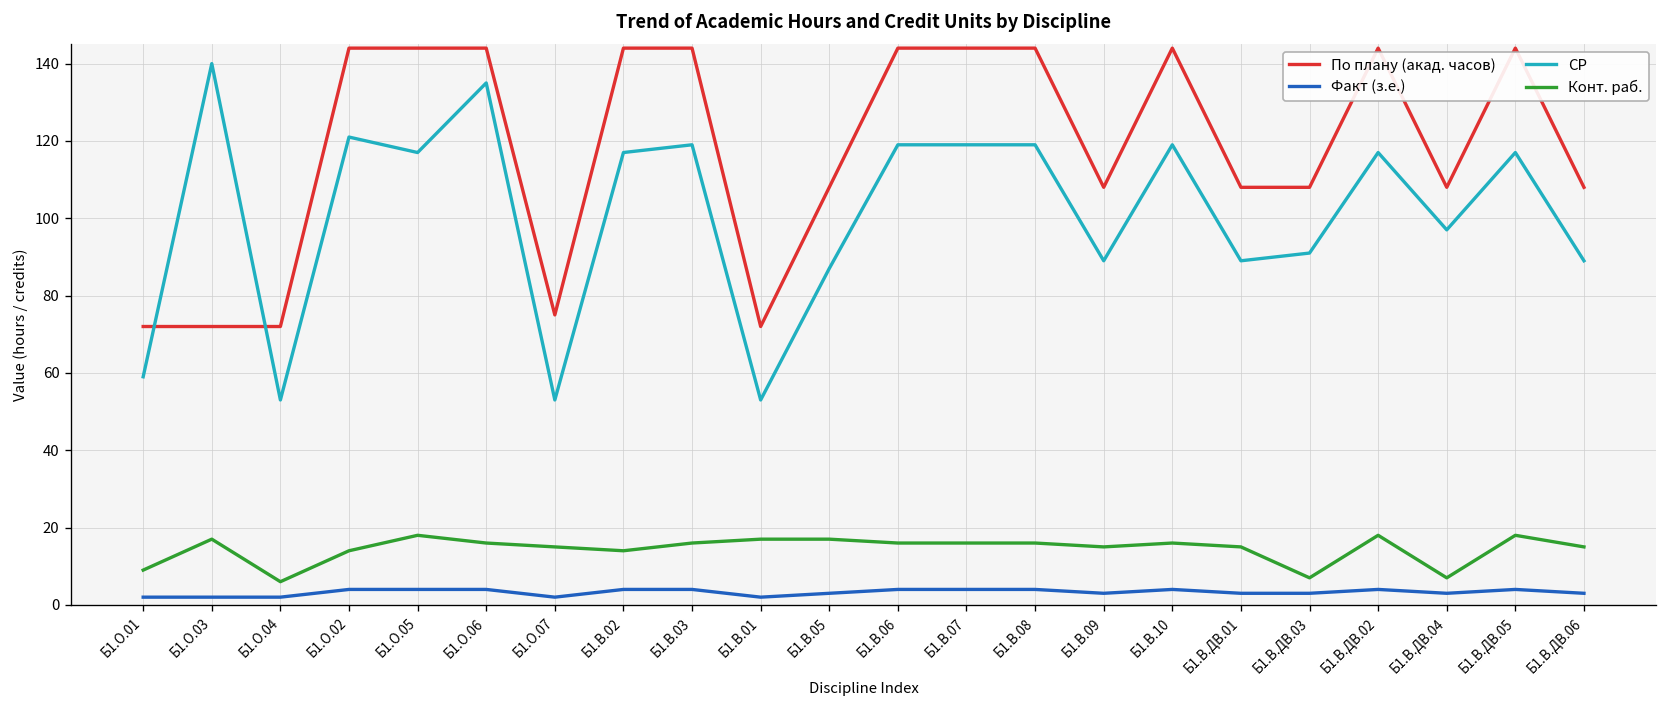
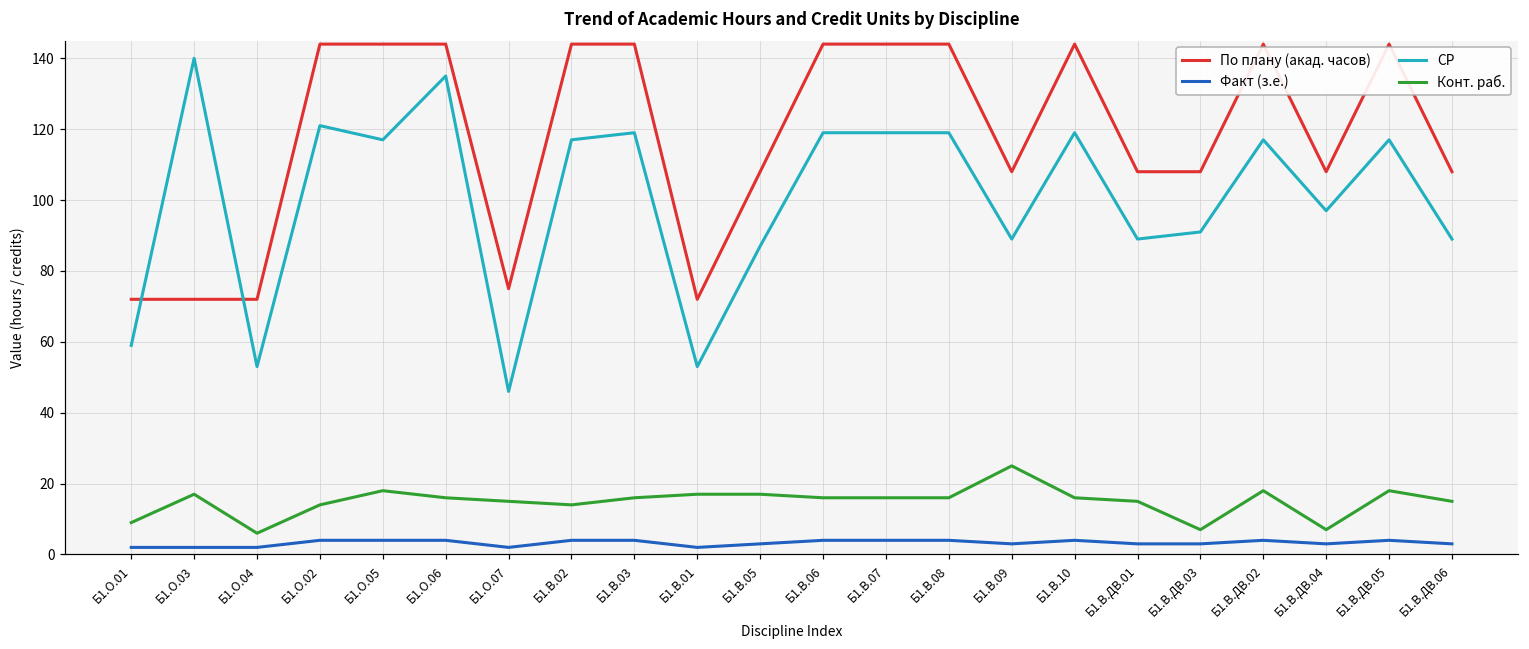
  {
    "По плану (акад. часов)": {
      "Б1.О.01": 72,
      "Б1.О.03": 72,
      "Б1.О.04": 72,
      "Б1.О.02": 144,
      "Б1.О.05": 144,
      "Б1.О.06": 144,
      "Б1.О.07": 75,
      "Б1.В.02": 144,
      "Б1.В.03": 144,
      "Б1.В.01": 72,
      "Б1.В.05": 108,
      "Б1.В.06": 144,
      "Б1.В.07": 144,
      "Б1.В.08": 144,
      "Б1.В.09": 108,
      "Б1.В.10": 144,
      "Б1.В.ДВ.01": 108,
      "Б1.В.ДВ.03": 108,
      "Б1.В.ДВ.02": 144,
      "Б1.В.ДВ.04": 108,
      "Б1.В.ДВ.05": 144,
      "Б1.В.ДВ.06": 108
    },
    "Факт (з.е.)": {
      "Б1.О.01": 2,
      "Б1.О.03": 2,
      "Б1.О.04": 2,
      "Б1.О.02": 4,
      "Б1.О.05": 4,
      "Б1.О.06": 4,
      "Б1.О.07": 2,
      "Б1.В.02": 4,
      "Б1.В.03": 4,
      "Б1.В.01": 2,
      "Б1.В.05": 3,
      "Б1.В.06": 4,
      "Б1.В.07": 4,
      "Б1.В.08": 4,
      "Б1.В.09": 3,
      "Б1.В.10": 4,
      "Б1.В.ДВ.01": 3,
      "Б1.В.ДВ.03": 3,
      "Б1.В.ДВ.02": 4,
      "Б1.В.ДВ.04": 3,
      "Б1.В.ДВ.05": 4,
      "Б1.В.ДВ.06": 3
    },
    "СР": {
      "Б1.О.01": 59,
      "Б1.О.03": 140,
      "Б1.О.04": 53,
      "Б1.О.02": 121,
      "Б1.О.05": 117,
      "Б1.О.06": 135,
-     "Б1.О.07": 53,
+     "Б1.О.07": 46,
      "Б1.В.02": 117,
      "Б1.В.03": 119,
      "Б1.В.01": 53,
      "Б1.В.05": 87,
      "Б1.В.06": 119,
      "Б1.В.07": 119,
      "Б1.В.08": 119,
      "Б1.В.09": 89,
      "Б1.В.10": 119,
      "Б1.В.ДВ.01": 89,
      "Б1.В.ДВ.03": 91,
      "Б1.В.ДВ.02": 117,
      "Б1.В.ДВ.04": 97,
      "Б1.В.ДВ.05": 117,
      "Б1.В.ДВ.06": 89
    },
    "Конт. раб.": {
      "Б1.О.01": 9,
      "Б1.О.03": 17,
      "Б1.О.04": 6,
      "Б1.О.02": 14,
      "Б1.О.05": 18,
      "Б1.О.06": 16,
      "Б1.О.07": 15,
      "Б1.В.02": 14,
      "Б1.В.03": 16,
      "Б1.В.01": 17,
      "Б1.В.05": 17,
      "Б1.В.06": 16,
      "Б1.В.07": 16,
      "Б1.В.08": 16,
-     "Б1.В.09": 15,
+     "Б1.В.09": 25,
      "Б1.В.10": 16,
      "Б1.В.ДВ.01": 15,
      "Б1.В.ДВ.03": 7,
      "Б1.В.ДВ.02": 18,
      "Б1.В.ДВ.04": 7,
      "Б1.В.ДВ.05": 18,
      "Б1.В.ДВ.06": 15
    }
  }
